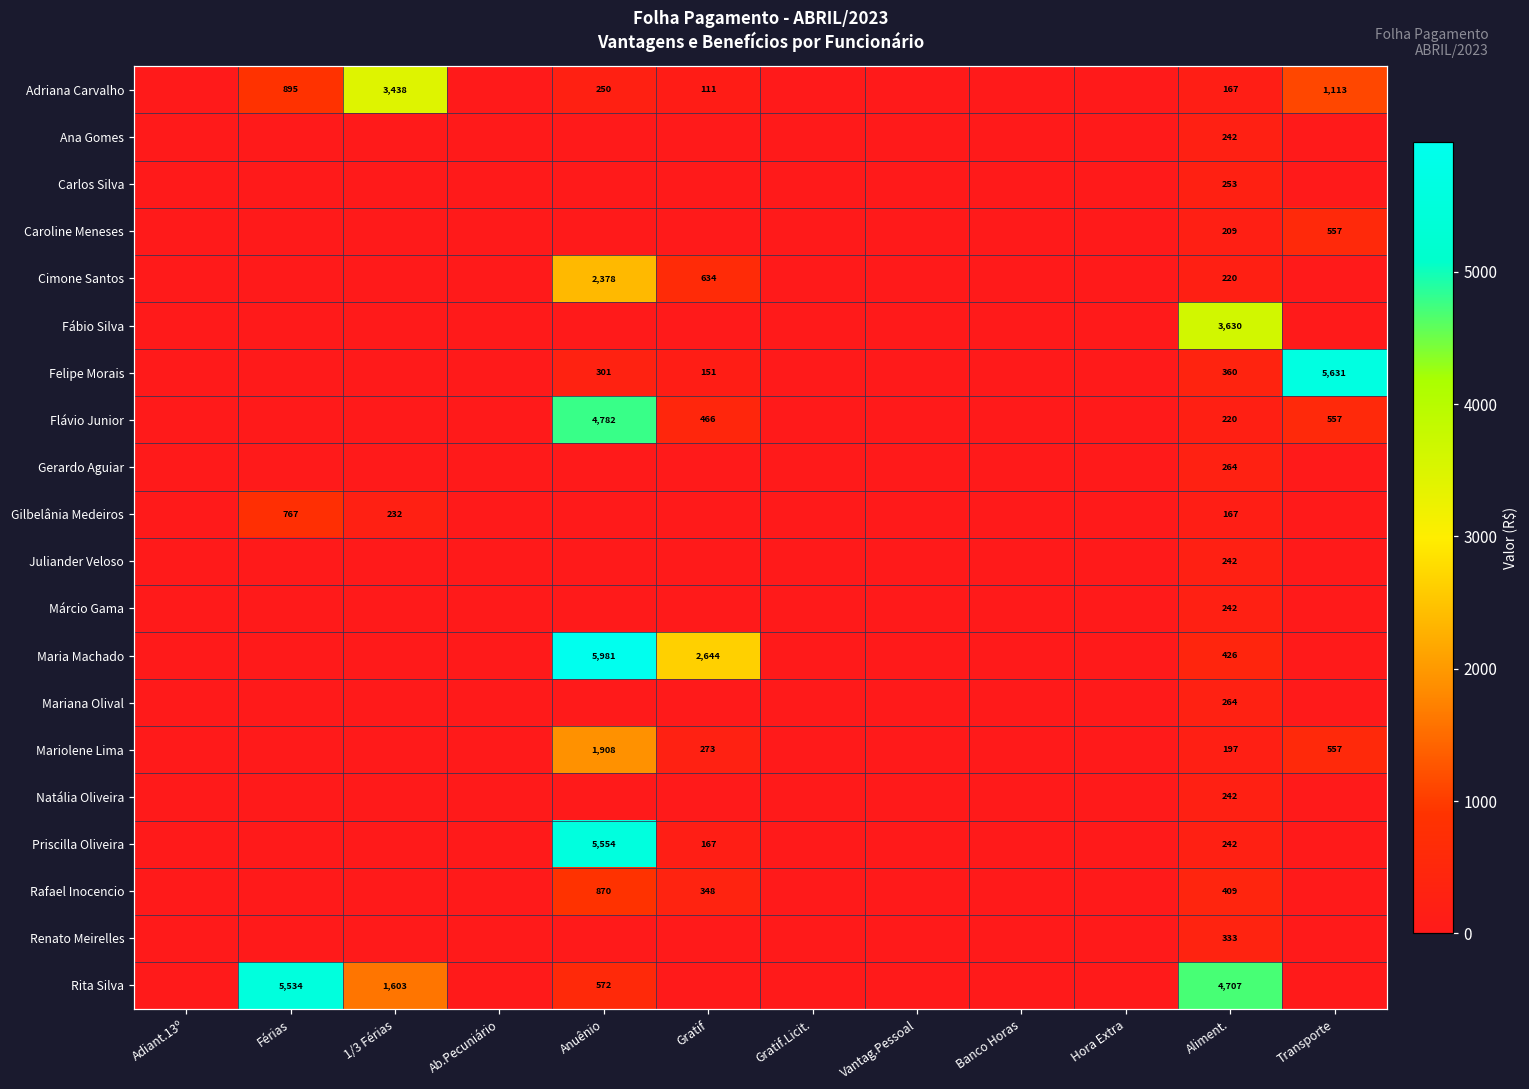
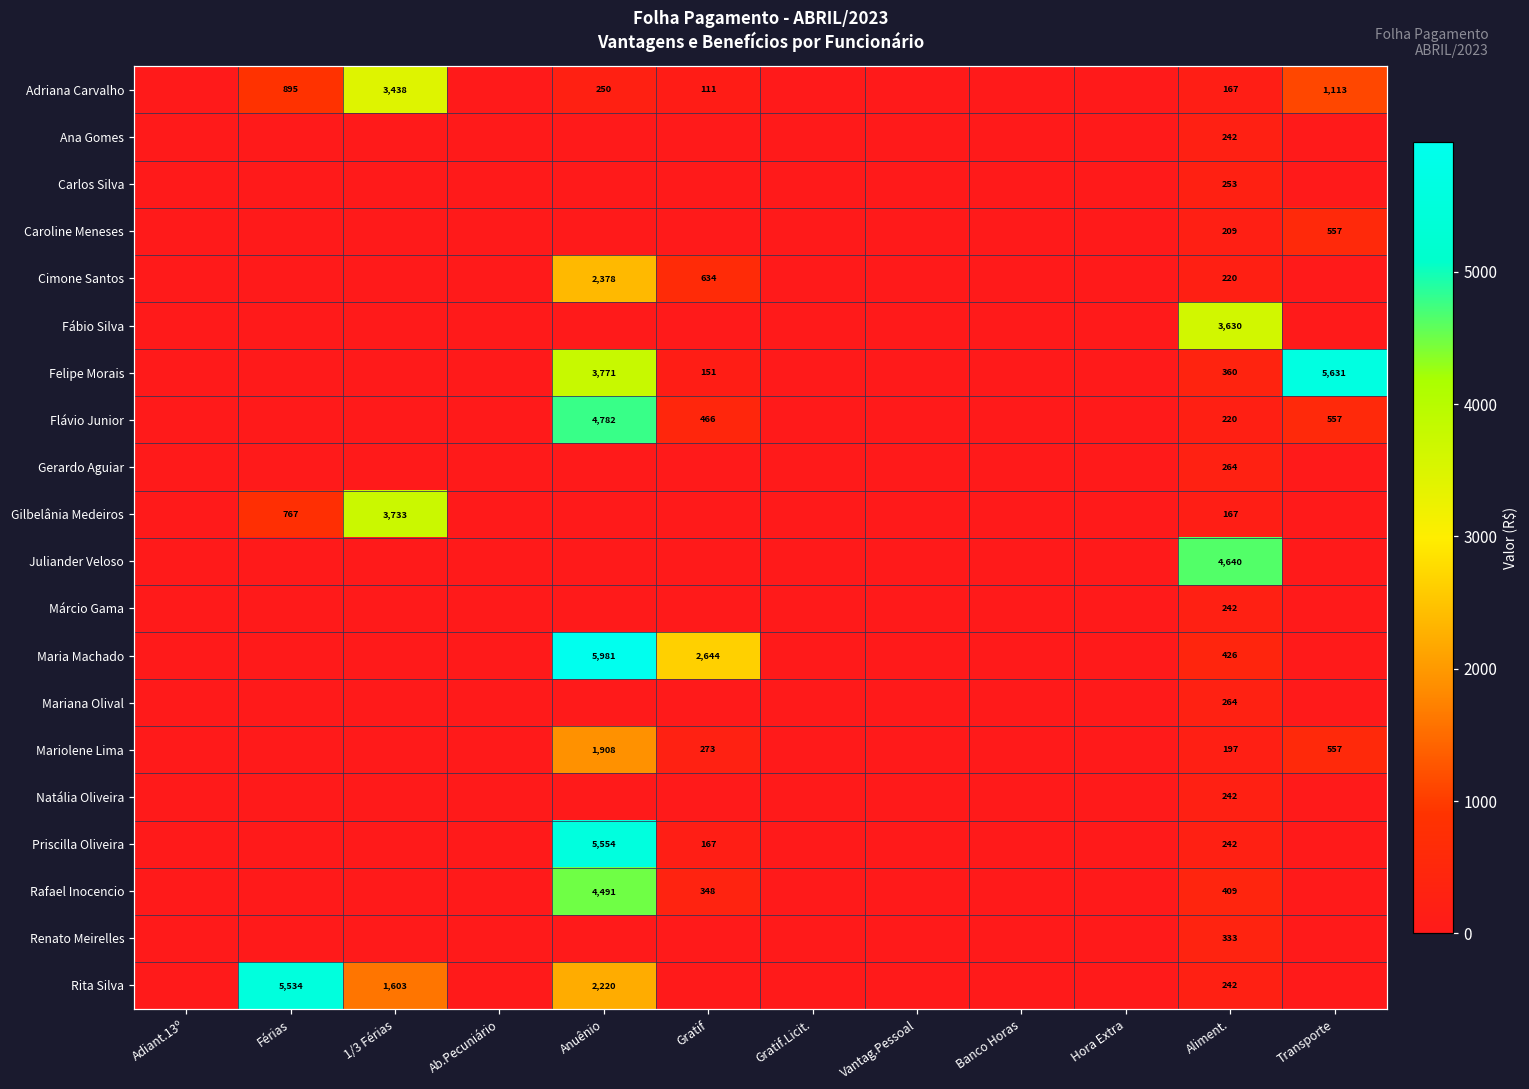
  {
    "Adriana Carvalho": {
      "Férias": "895",
      "1/3 Férias": "3,438",
      "Anuênio": "250",
      "Gratif": "111",
      "Aliment.": "167",
      "Transporte": "1,113"
    },
    "Ana Gomes": {
      "Aliment.": "242"
    },
    "Carlos Silva": {
      "Aliment.": "253"
    },
    "Caroline Meneses": {
      "Aliment.": "209",
      "Transporte": "557"
    },
    "Cimone Santos": {
      "Anuênio": "2,378",
      "Gratif": "634",
      "Aliment.": "220"
    },
    "Fábio Silva": {
      "Aliment.": "3,630"
    },
    "Felipe Morais": {
-     "Anuênio": "301",
+     "Anuênio": "3,771",
      "Gratif": "151",
      "Aliment.": "360",
      "Transporte": "5,631"
    },
    "Flávio Junior": {
      "Anuênio": "4,782",
      "Gratif": "466",
      "Aliment.": "220",
      "Transporte": "557"
    },
    "Gerardo Aguiar": {
      "Aliment.": "264"
    },
    "Gilbelânia Medeiros": {
      "Férias": "767",
-     "1/3 Férias": "232",
+     "1/3 Férias": "3,733",
      "Aliment.": "167"
    },
    "Juliander Veloso": {
-     "Aliment.": "242"
+     "Aliment.": "4,640"
    },
    "Márcio Gama": {
      "Aliment.": "242"
    },
    "Maria Machado": {
      "Anuênio": "5,981",
      "Gratif": "2,644",
      "Aliment.": "426"
    },
    "Mariana Olival": {
      "Aliment.": "264"
    },
    "Mariolene Lima": {
      "Anuênio": "1,908",
      "Gratif": "273",
      "Aliment.": "197",
      "Transporte": "557"
    },
    "Natália Oliveira": {
      "Aliment.": "242"
    },
    "Priscilla Oliveira": {
      "Anuênio": "5,554",
      "Gratif": "167",
      "Aliment.": "242"
    },
    "Rafael Inocencio": {
-     "Anuênio": "870",
+     "Anuênio": "4,491",
      "Gratif": "348",
      "Aliment.": "409"
    },
    "Renato Meirelles": {
      "Aliment.": "333"
    },
    "Rita Silva": {
      "Férias": "5,534",
      "1/3 Férias": "1,603",
-     "Anuênio": "572",
-     "Aliment.": "4,707"
+     "Anuênio": "2,220",
+     "Aliment.": "242"
    }
  }
